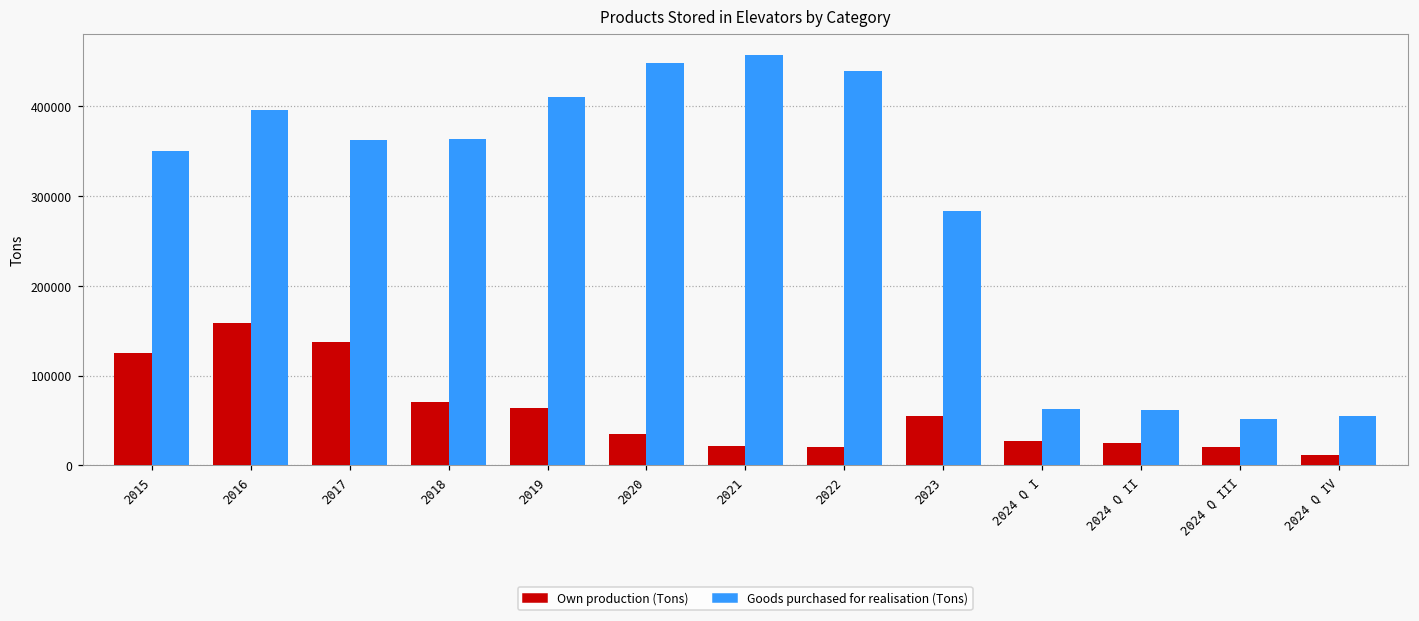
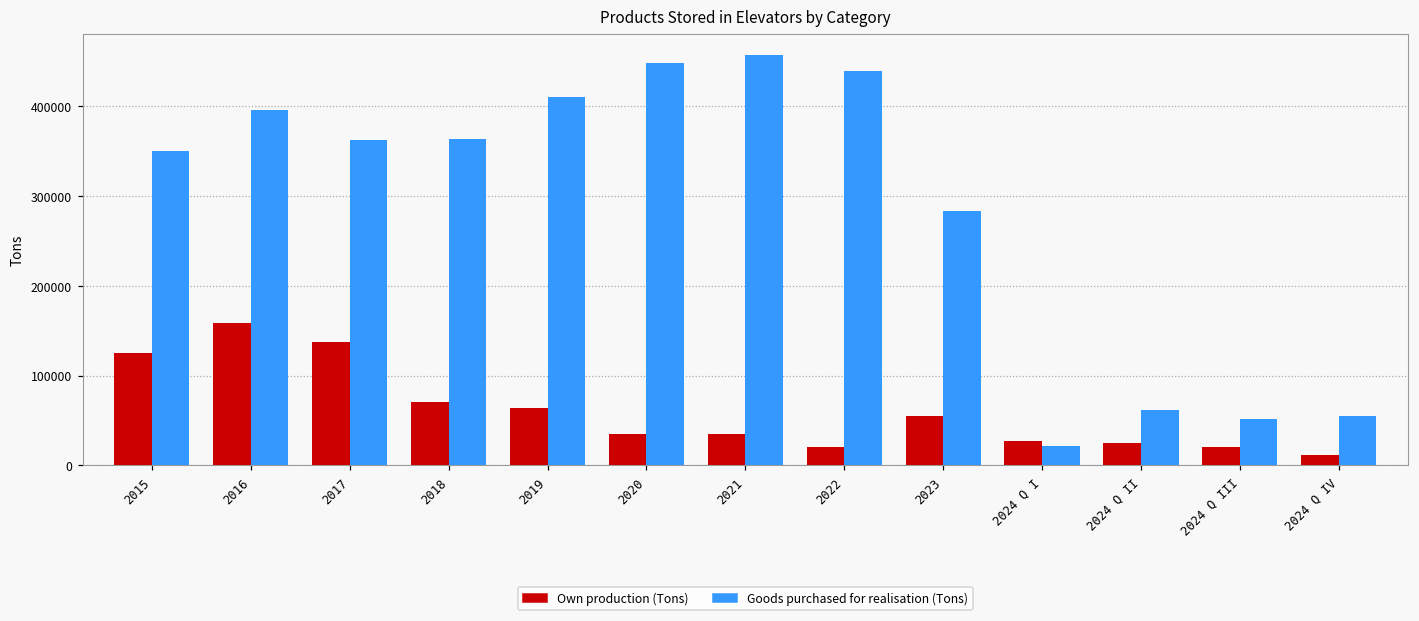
  {
    "Own production (Tons)": {
      "2015": 130000,
      "2016": 160000,
      "2017": 140000,
      "2018": 70000,
      "2019": 60000,
      "2020": 30000,
-     "2021": 20000,
+     "2021": 30000,
      "2022": 20000,
      "2023": 50000,
      "2024 Q I": 30000,
      "2024 Q II": 20000,
      "2024 Q III": 20000,
      "2024 Q IV": 10000
    },
    "Goods purchased for realisation (Tons)": {
      "2015": 350000,
      "2016": 400000,
      "2017": 360000,
      "2018": 360000,
      "2019": 410000,
      "2020": 450000,
      "2021": 460000,
      "2022": 440000,
      "2023": 280000,
-     "2024 Q I": 60000,
+     "2024 Q I": 20000,
      "2024 Q II": 60000,
      "2024 Q III": 50000,
      "2024 Q IV": 50000
    }
  }
